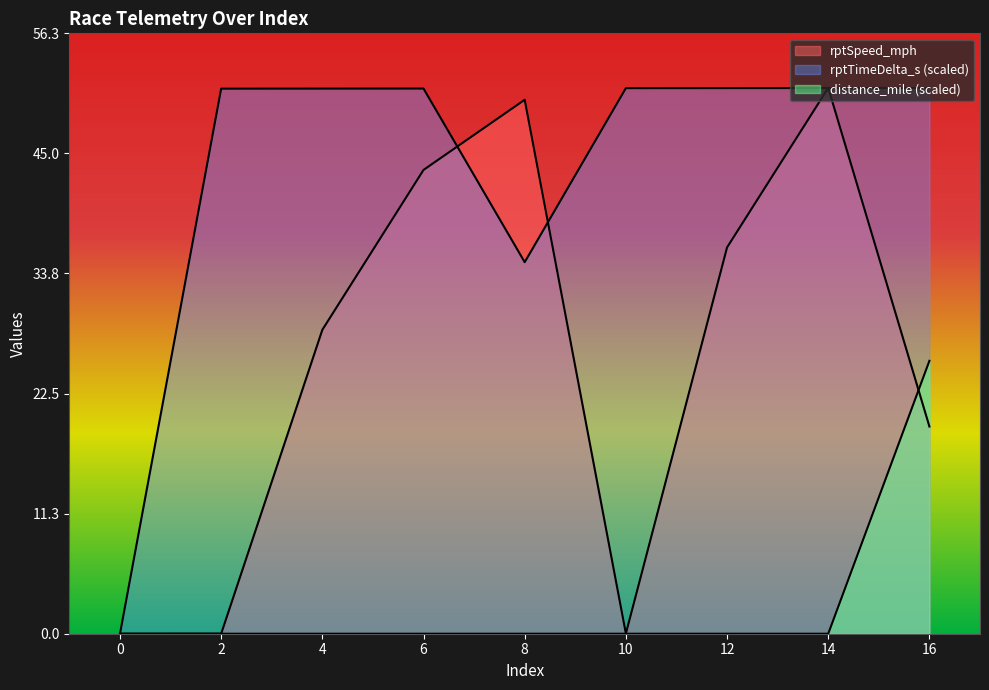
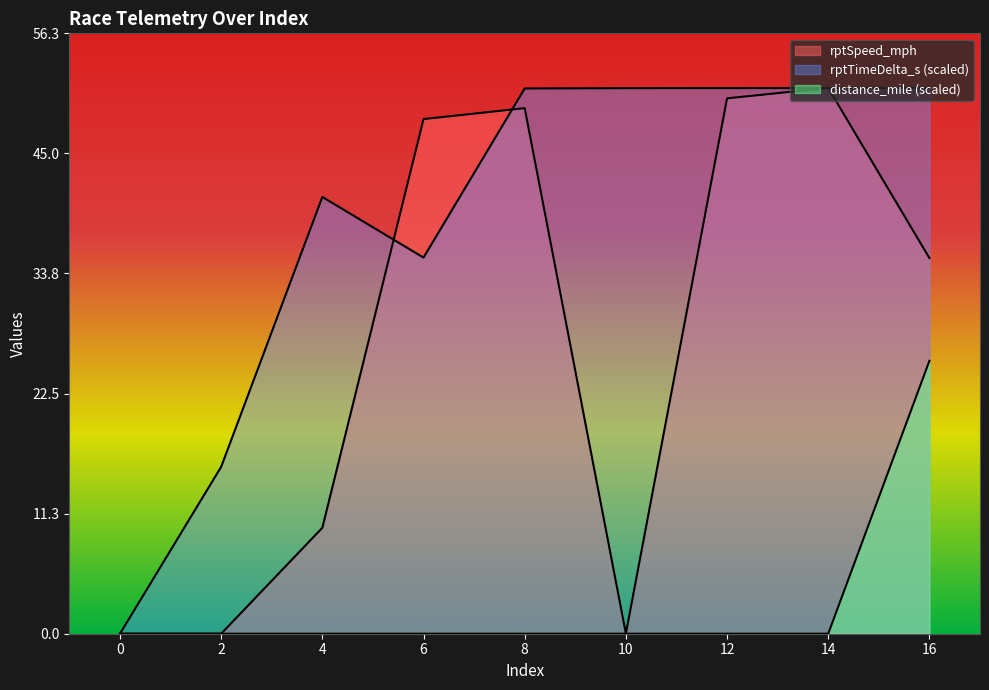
  {
    "rptSpeed_mph": {
-     "4": 28.5,
-     "6": 43.5,
-     "8": 50.1,
-     "12": 36.2,
-     "16": 19.4
+     "4": 9.9,
+     "6": 48.3,
+     "8": 49.3,
+     "12": 50.2,
+     "16": 35.2
    },
    "rptTimeDelta_s (scaled)": {
-     "2": 51.1,
-     "4": 51.1,
-     "6": 51.1,
-     "8": 34.8,
+     "2": 15.7,
+     "4": 41.0,
+     "6": 35.3,
+     "8": 51.1,
      "10": 51.2,
      "12": 51.2
    },
    "distance_mile (scaled)": {
      "4": 0.0,
      "6": 0.0,
      "8": 0.0,
      "12": 0.0,
      "14": 0.0,
      "16": 25.6
    }
  }
